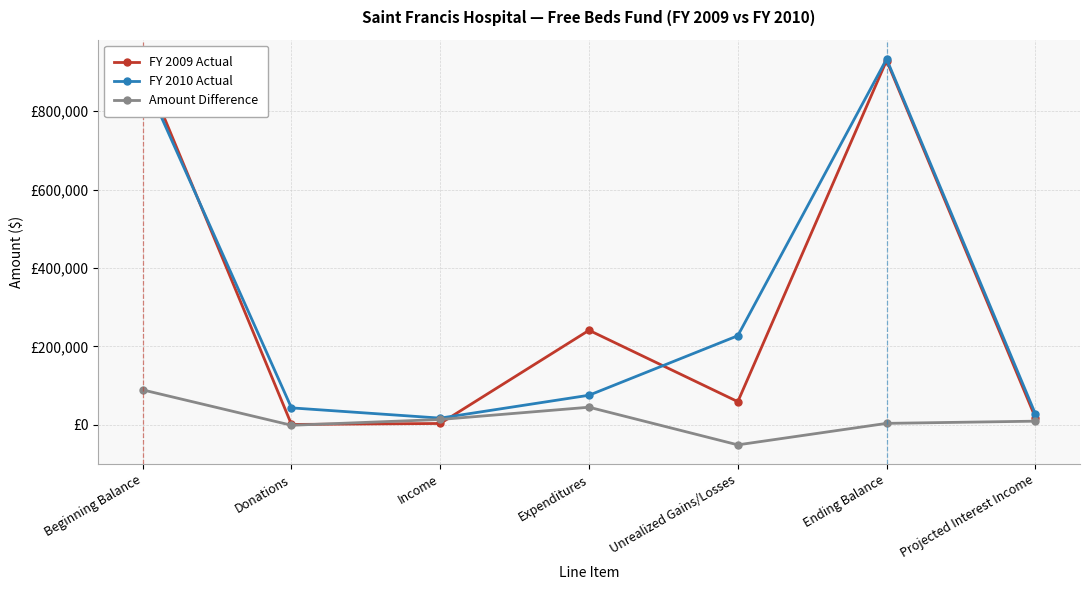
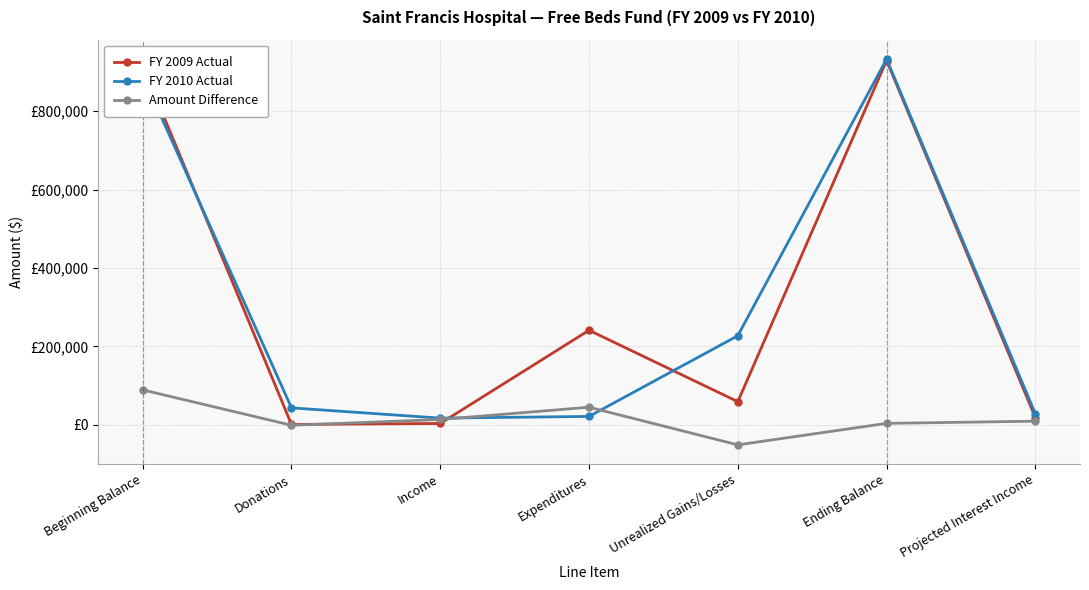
  {
    "FY 2009 Actual": {
      "Income": "£0",
      "Expenditures": "£240,000",
      "Unrealized Gains/Losses": "£60,000",
      "Projected Interest Income": "£20,000"
    },
    "FY 2010 Actual": {
      "Donations": "£40,000",
-     "Expenditures": "£80,000",
+     "Expenditures": "£20,000",
      "Unrealized Gains/Losses": "£230,000",
      "Projected Interest Income": "£30,000"
    },
    "Amount Difference": {
      "Beginning Balance": "£90,000",
      "Expenditures": "£40,000",
      "Unrealized Gains/Losses": "£-50,000",
      "Ending Balance": "£0",
      "Projected Interest Income": "£10,000"
    }
  }
